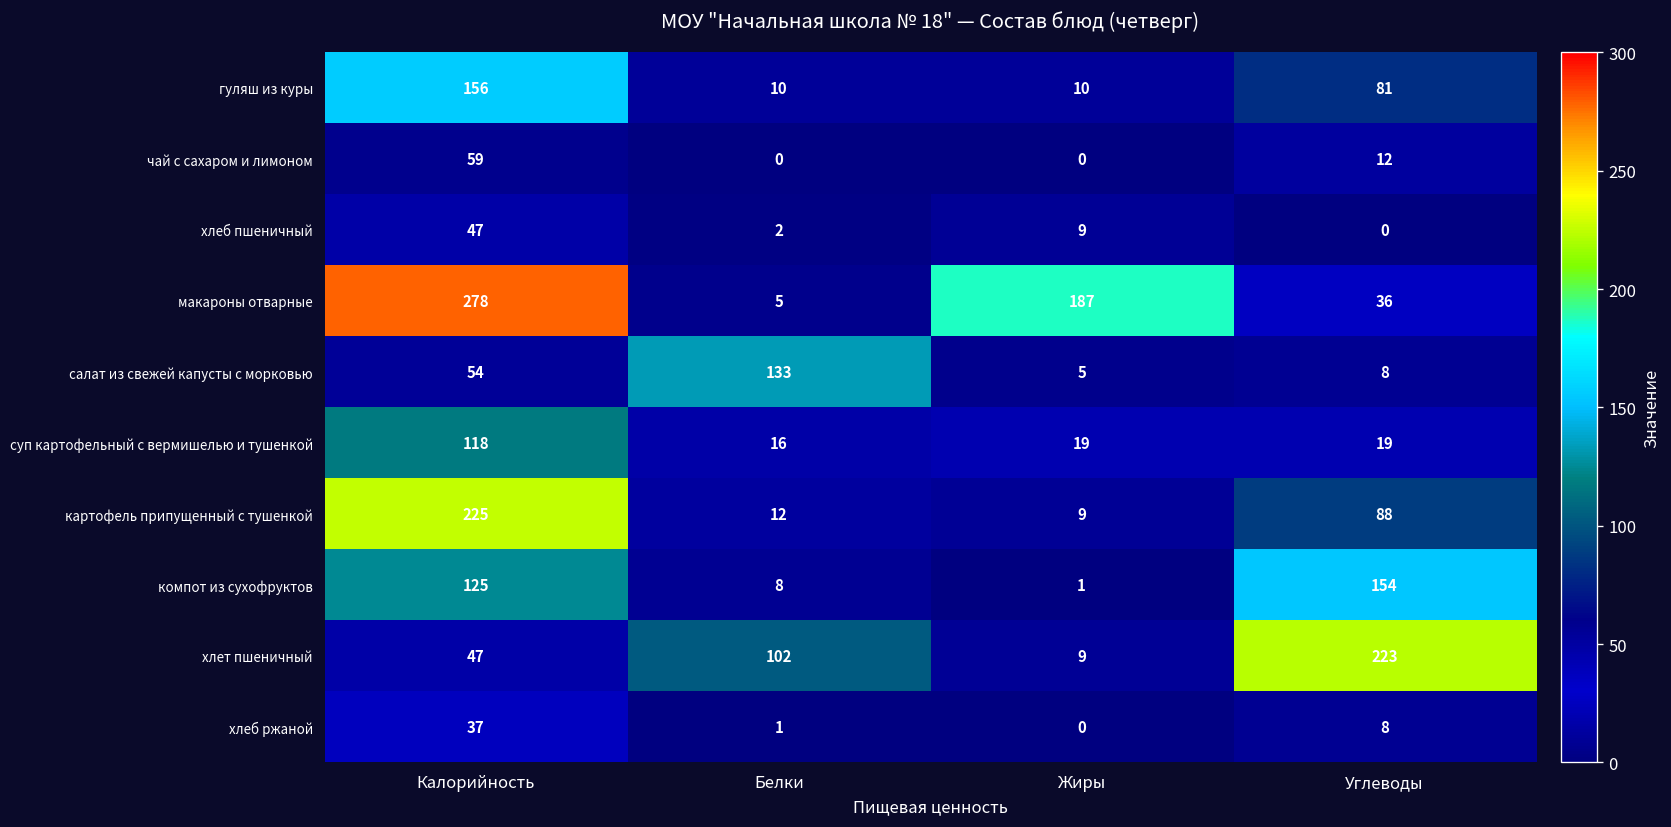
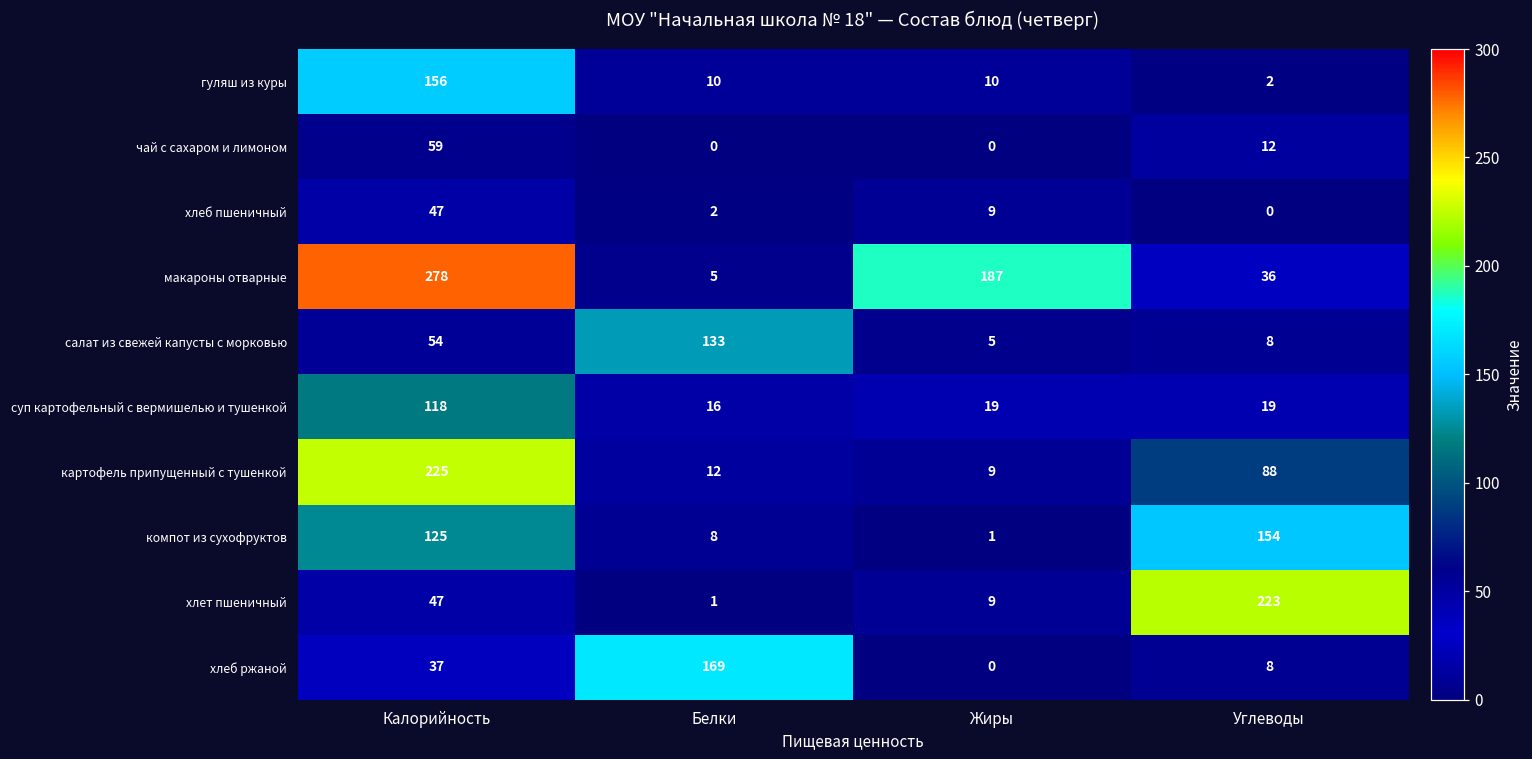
  {
    "гуляш из куры": {
      "Калорийность": 156,
      "Белки": 10,
      "Жиры": 10,
-     "Углеводы": 81
+     "Углеводы": 2
    },
    "чай с сахаром и лимоном": {
      "Калорийность": 59,
      "Белки": 0,
      "Жиры": 0,
      "Углеводы": 12
    },
    "хлеб пшеничный": {
      "Калорийность": 47,
      "Белки": 2,
      "Жиры": 9,
      "Углеводы": 0
    },
    "макароны отварные": {
      "Калорийность": 278,
      "Белки": 5,
      "Жиры": 187,
      "Углеводы": 36
    },
    "салат из свежей капусты с морковью": {
      "Калорийность": 54,
      "Белки": 133,
      "Жиры": 5,
      "Углеводы": 8
    },
    "суп картофельный с вермишелью и тушенкой": {
      "Калорийность": 118,
      "Белки": 16,
      "Жиры": 19,
      "Углеводы": 19
    },
    "картофель припущенный с тушенкой": {
      "Калорийность": 225,
      "Белки": 12,
      "Жиры": 9,
      "Углеводы": 88
    },
    "компот из сухофруктов": {
      "Калорийность": 125,
      "Белки": 8,
      "Жиры": 1,
      "Углеводы": 154
    },
    "хлет пшеничный": {
      "Калорийность": 47,
-     "Белки": 102,
+     "Белки": 1,
      "Жиры": 9,
      "Углеводы": 223
    },
    "хлеб ржаной": {
      "Калорийность": 37,
-     "Белки": 1,
+     "Белки": 169,
      "Жиры": 0,
      "Углеводы": 8
    }
  }
